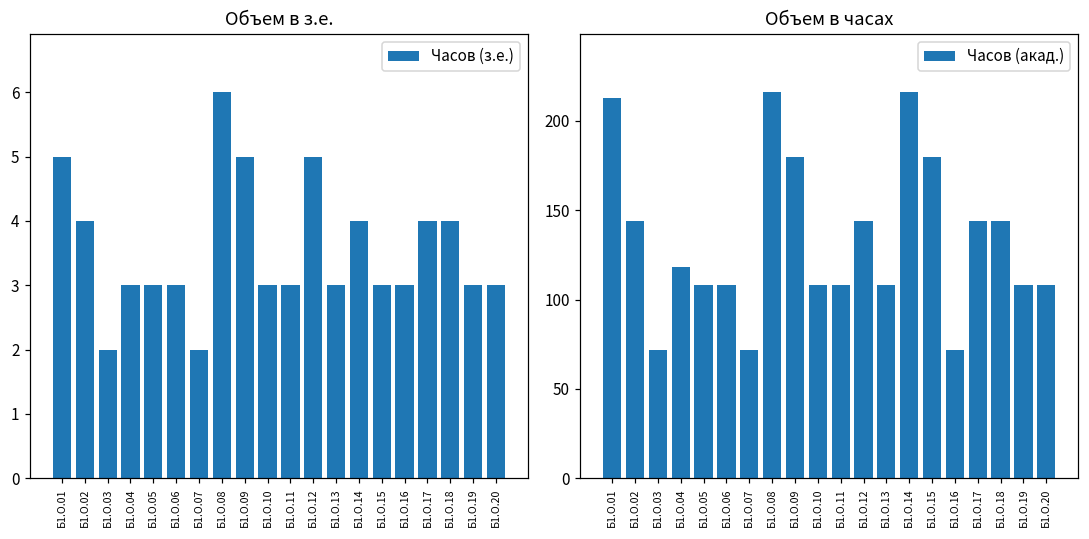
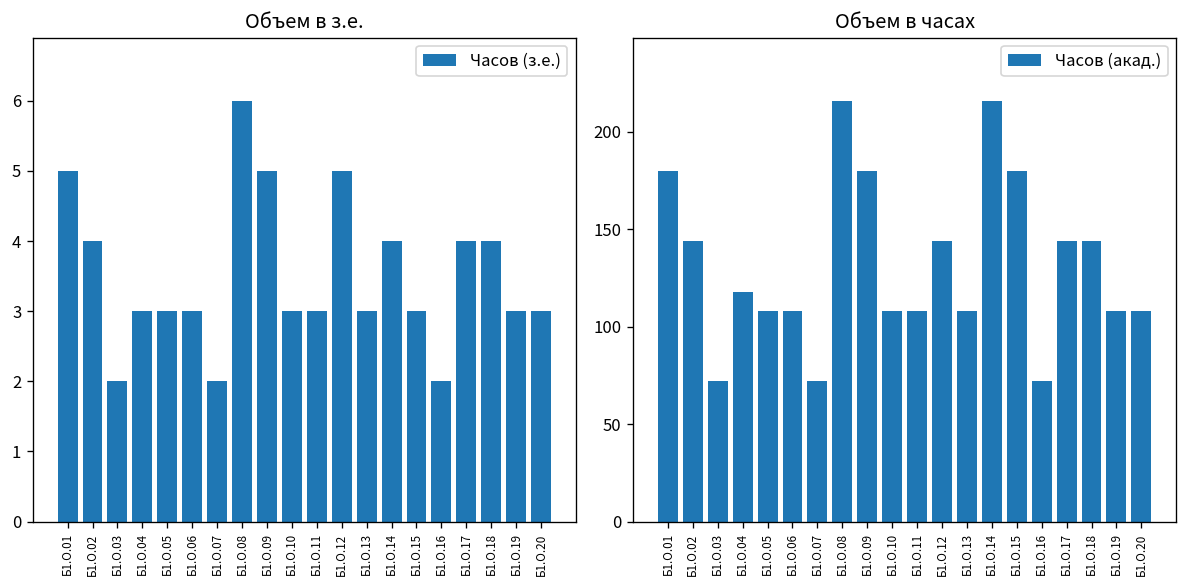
  {
    "Объем в з.е.": {
      "Б1.О.01": 5,
      "Б1.О.02": 4,
      "Б1.О.03": 2,
      "Б1.О.04": 3,
      "Б1.О.05": 3,
      "Б1.О.06": 3,
      "Б1.О.07": 2,
      "Б1.О.08": 6,
      "Б1.О.09": 5,
      "Б1.О.10": 3,
      "Б1.О.11": 3,
      "Б1.О.12": 5,
      "Б1.О.13": 3,
      "Б1.О.14": 4,
      "Б1.О.15": 3,
-     "Б1.О.16": 3,
+     "Б1.О.16": 2,
      "Б1.О.17": 4,
      "Б1.О.18": 4,
      "Б1.О.19": 3,
      "Б1.О.20": 3
    },
    "Объем в часах": {
-     "Б1.О.01": 213,
+     "Б1.О.01": 180,
      "Б1.О.02": 144,
      "Б1.О.03": 72,
      "Б1.О.04": 118,
      "Б1.О.05": 108,
      "Б1.О.06": 108,
      "Б1.О.07": 72,
      "Б1.О.08": 216,
      "Б1.О.09": 180,
      "Б1.О.10": 108,
      "Б1.О.11": 108,
      "Б1.О.12": 144,
      "Б1.О.13": 108,
      "Б1.О.14": 216,
      "Б1.О.15": 180,
      "Б1.О.16": 72,
      "Б1.О.17": 144,
      "Б1.О.18": 144,
      "Б1.О.19": 108,
      "Б1.О.20": 108
    }
  }
